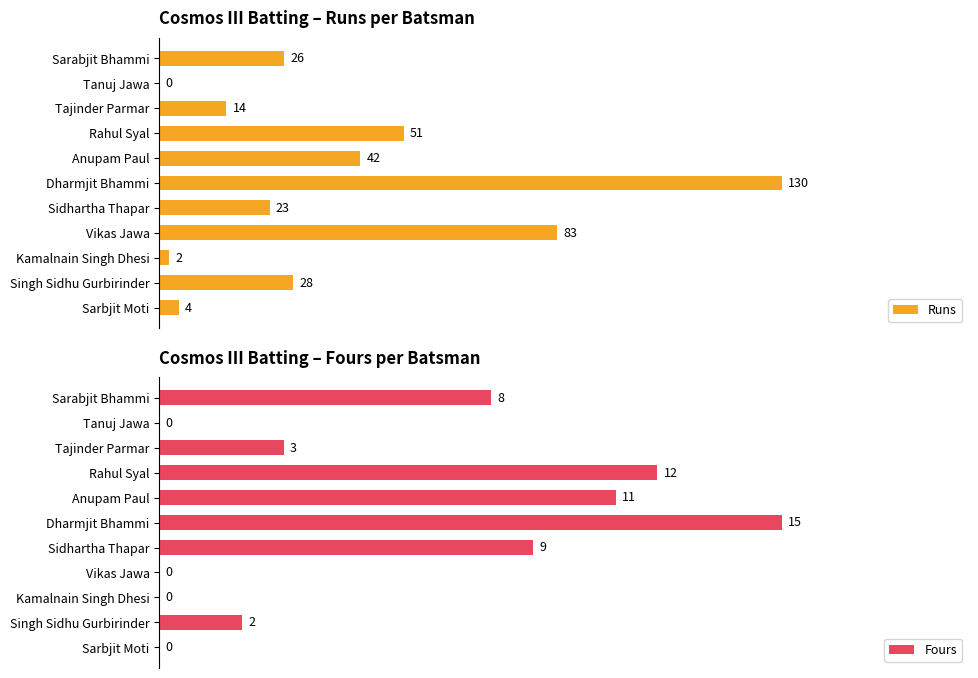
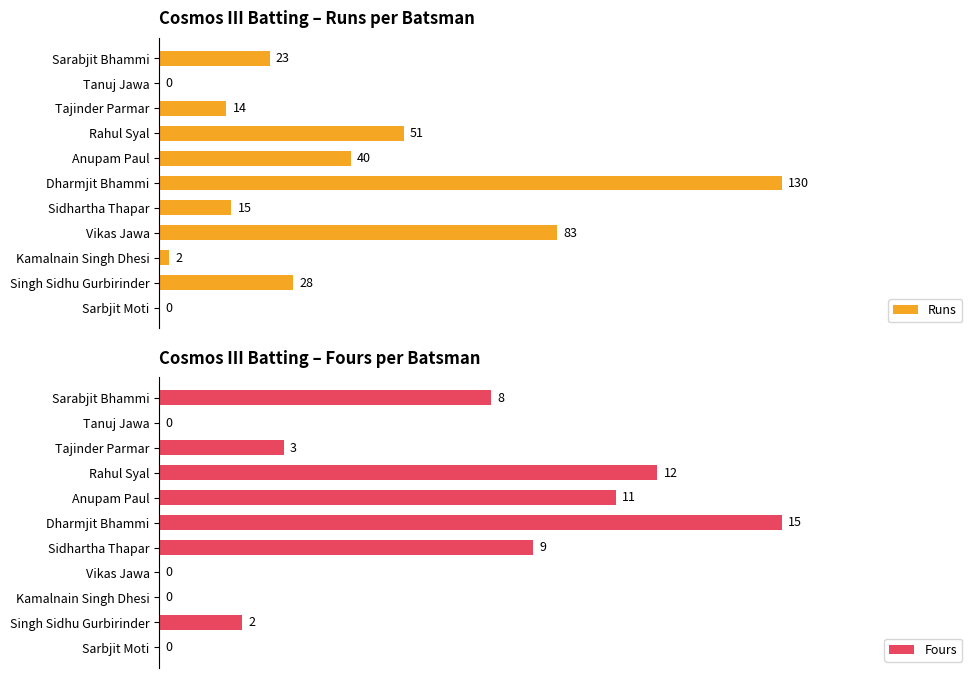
  {
    "Cosmos III Batting – Runs per Batsman": {
-     "Sarabjit Bhammi": 26,
+     "Sarabjit Bhammi": 23,
      "Tanuj Jawa": 0,
      "Tajinder Parmar": 14,
      "Rahul Syal": 51,
-     "Anupam Paul": 42,
+     "Anupam Paul": 40,
      "Dharmjit Bhammi": 130,
-     "Sidhartha Thapar": 23,
+     "Sidhartha Thapar": 15,
      "Vikas Jawa": 83,
      "Kamalnain Singh Dhesi": 2,
      "Singh Sidhu Gurbirinder": 28,
-     "Sarbjit Moti": 4
+     "Sarbjit Moti": 0
    },
    "Cosmos III Batting – Fours per Batsman": {
      "Sarabjit Bhammi": 8,
      "Tanuj Jawa": 0,
      "Tajinder Parmar": 3,
      "Rahul Syal": 12,
      "Anupam Paul": 11,
      "Dharmjit Bhammi": 15,
      "Sidhartha Thapar": 9,
      "Vikas Jawa": 0,
      "Kamalnain Singh Dhesi": 0,
      "Singh Sidhu Gurbirinder": 2,
      "Sarbjit Moti": 0
    }
  }
